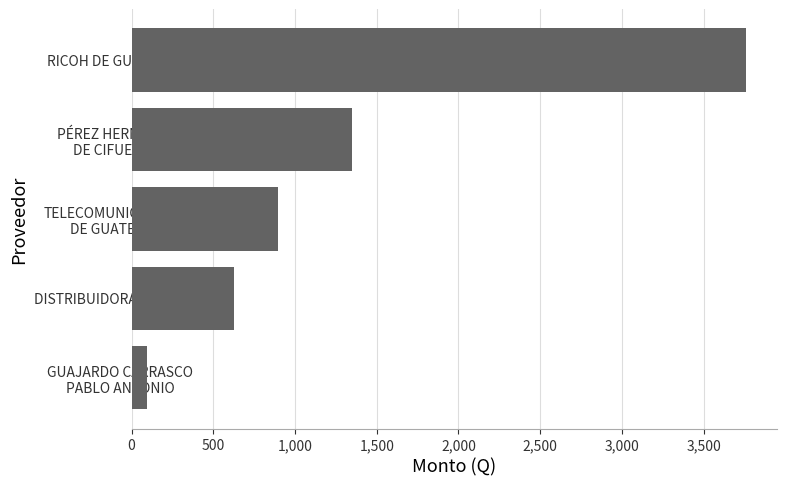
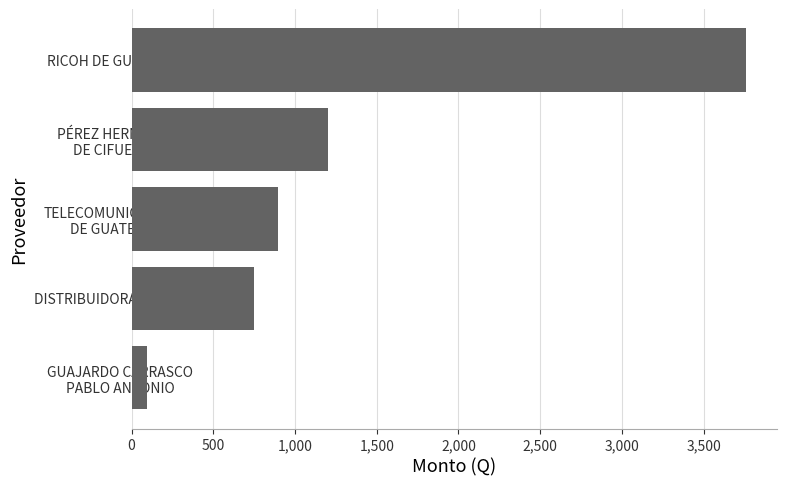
  {
    "RICOH DE GUATEMALA": "3,760",
-   "PÉREZ HERNÁNDEZ DE CIFUENTES": "1,350",
+   "PÉREZ HERNÁNDEZ DE CIFUENTES": "1,200",
    "TELECOMUNICACIONES DE GUATEMALA": "900",
-   "DISTRIBUIDORA JALAPEÑA": "630",
+   "DISTRIBUIDORA JALAPEÑA": "750",
    "GUAJARDO CARRASCO PABLO ANTONIO": "100"
  }
